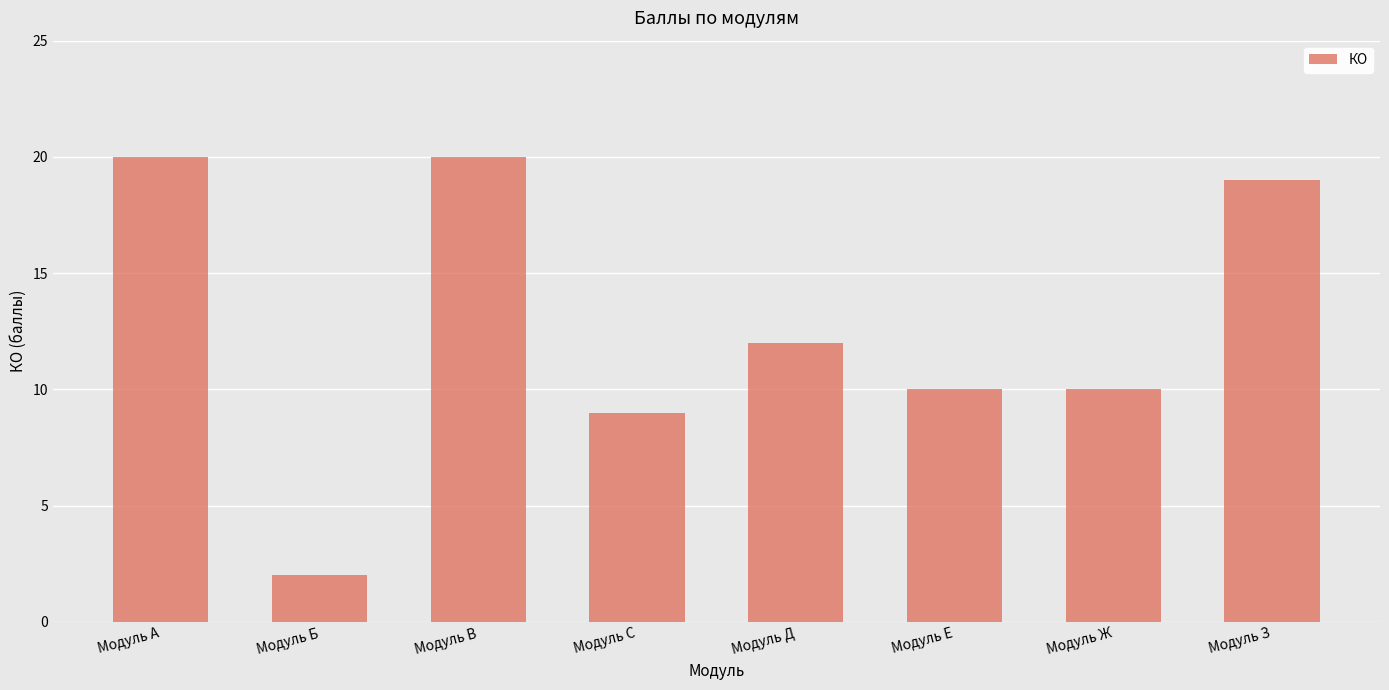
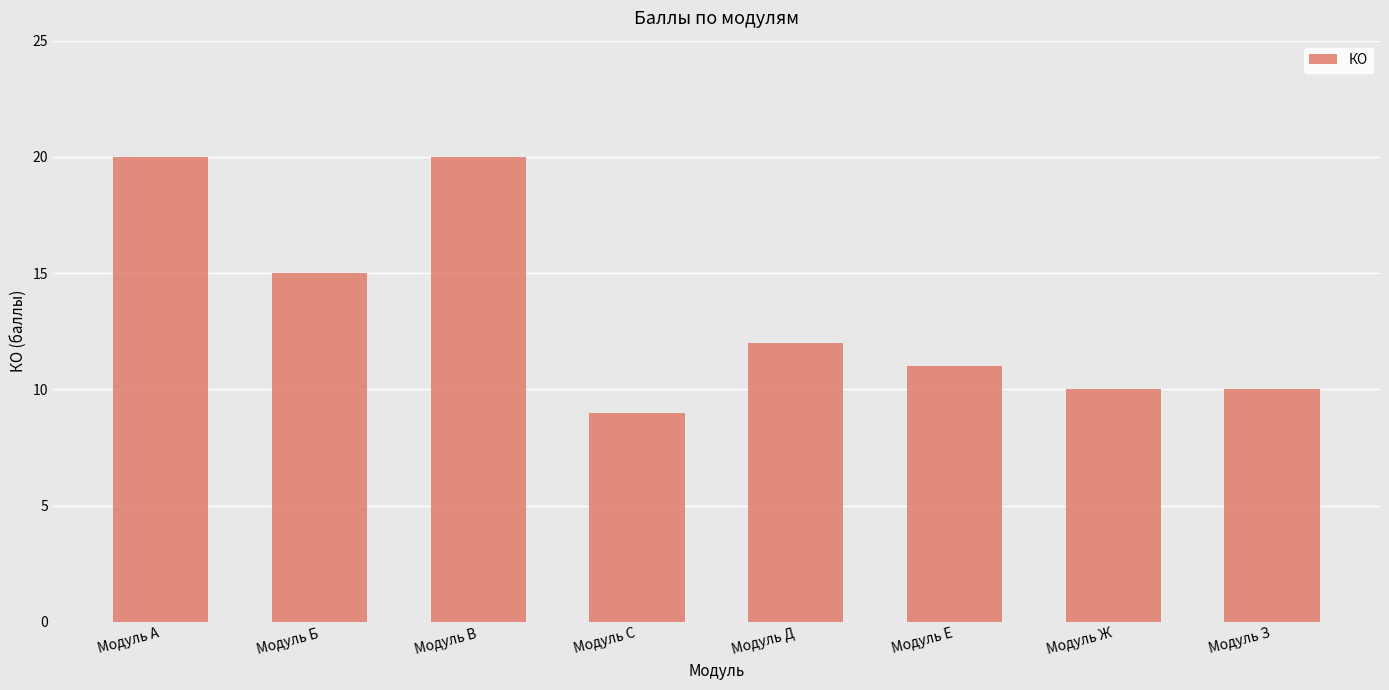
  {
    "Модуль А": 20,
-   "Модуль Б": 2,
+   "Модуль Б": 15,
    "Модуль В": 20,
    "Модуль С": 9,
    "Модуль Д": 12,
-   "Модуль Е": 10,
+   "Модуль Е": 11,
    "Модуль Ж": 10,
-   "Модуль З": 19
+   "Модуль З": 10
  }
